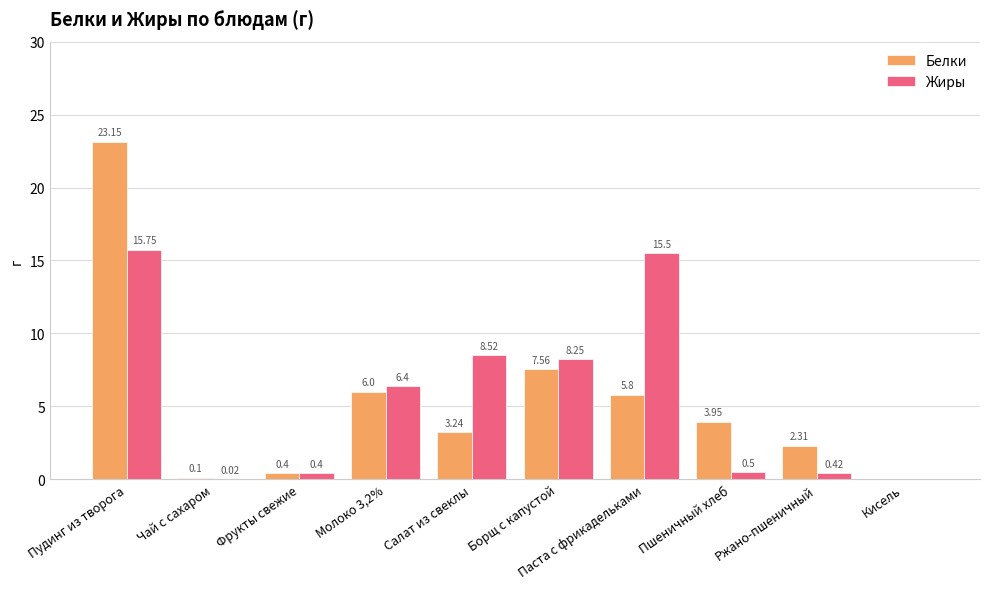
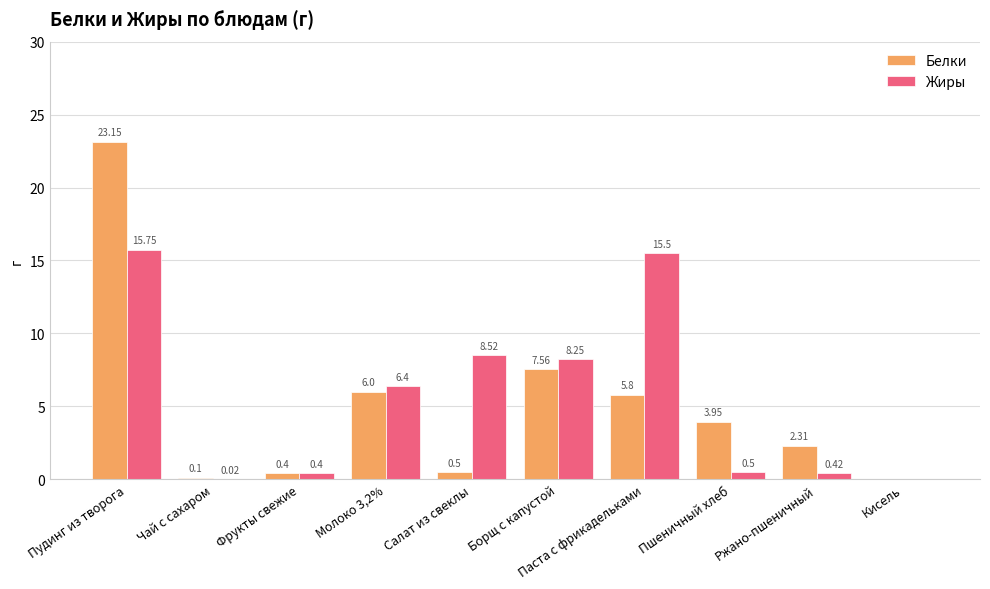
  {
    "Белки": {
      "Пудинг из творога": 23.15,
      "Чай с сахаром": 0.1,
      "Фрукты свежие": 0.4,
      "Молоко 3,2%": 6.0,
-     "Салат из свеклы": 3.24,
+     "Салат из свеклы": 0.5,
      "Борщ с капустой": 7.56,
      "Паста с фрикадельками": 5.8,
      "Пшеничный хлеб": 3.95,
      "Ржано-пшеничный": 2.31
    },
    "Жиры": {
      "Пудинг из творога": 15.75,
      "Чай с сахаром": 0.02,
      "Фрукты свежие": 0.4,
      "Молоко 3,2%": 6.4,
      "Салат из свеклы": 8.52,
      "Борщ с капустой": 8.25,
      "Паста с фрикадельками": 15.5,
      "Пшеничный хлеб": 0.5,
      "Ржано-пшеничный": 0.42
    }
  }
